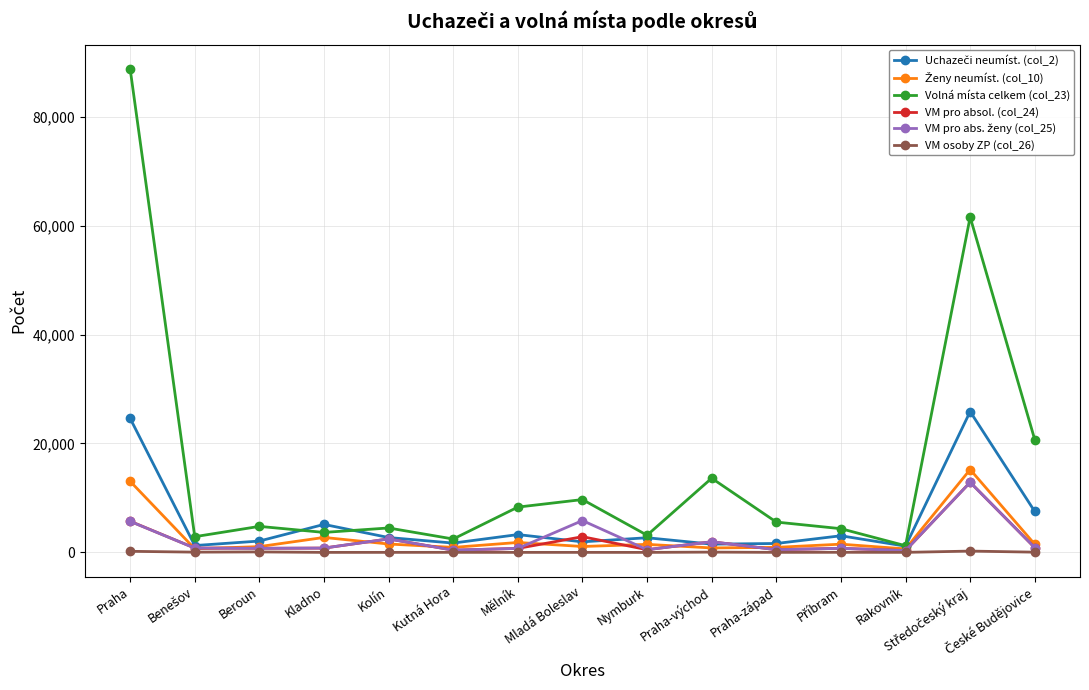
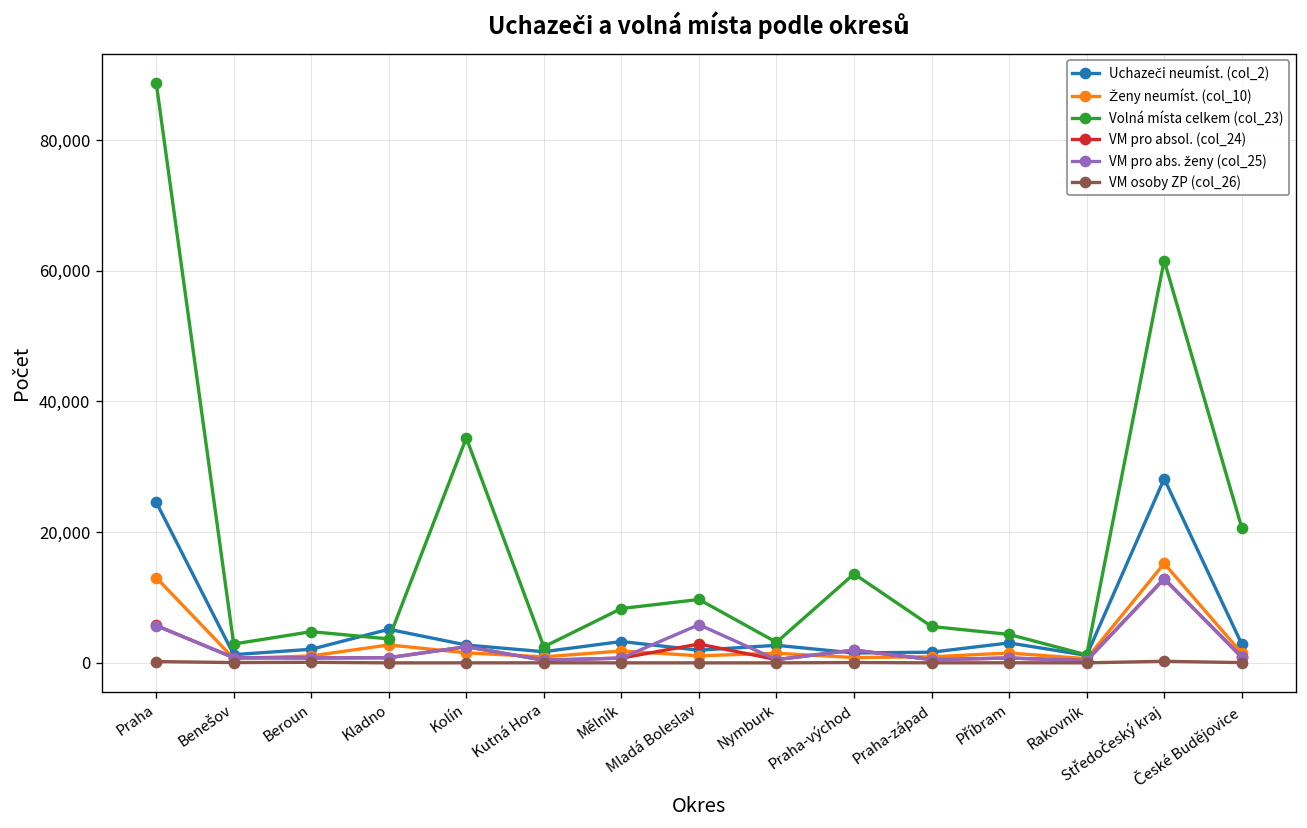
  {
    "Uchazeči neumíst. (col_2)": {
      "Praha": "25,000",
      "Beroun": "2,000",
      "Kladno": "5,000",
      "Kutná Hora": "2,000",
      "Mělník": "3,000",
      "Mladá Boleslav": "2,000",
      "Praha-západ": "2,000",
      "Příbram": "3,000",
-     "Středočeský kraj": "26,000",
-     "České Budějovice": "8,000"
+     "Středočeský kraj": "28,000",
+     "České Budějovice": "3,000"
    },
    "Ženy neumíst. (col_10)": {
      "Praha": "13,000",
      "Kladno": "3,000",
      "Kolín": "2,000",
      "Kutná Hora": "1,000",
      "Mělník": "2,000",
      "Mladá Boleslav": "1,000",
      "Nymburk": "1,000",
      "Praha-východ": "1,000",
      "Příbram": "2,000",
      "Středočeský kraj": "15,000",
      "České Budějovice": "1,000"
    },
    "Volná místa celkem (col_23)": {
      "Praha": "89,000",
      "Benešov": "3,000",
      "Beroun": "5,000",
      "Kladno": "4,000",
-     "Kolín": "4,000",
+     "Kolín": "34,000",
      "Kutná Hora": "2,000",
      "Mělník": "8,000",
      "Mladá Boleslav": "10,000",
      "Praha-východ": "14,000",
      "Praha-západ": "6,000",
      "Příbram": "4,000",
      "Středočeský kraj": "62,000",
      "České Budějovice": "21,000"
    },
    "VM pro absol. (col_24)": {
      "Mladá Boleslav": "3,000"
    },
    "VM pro abs. ženy (col_25)": {
      "Mladá Boleslav": "6,000"
    },
    "VM osoby ZP (col_26)": {
      "Praha": "0",
      "Benešov": "0",
      "Beroun": "0",
      "Kladno": "0",
      "Kolín": "0",
      "Mělník": "0",
      "Mladá Boleslav": "0",
      "Nymburk": "0",
      "Praha-východ": "0",
      "Praha-západ": "0",
      "Příbram": "0",
      "Středočeský kraj": "0",
      "České Budějovice": "0"
    }
  }
